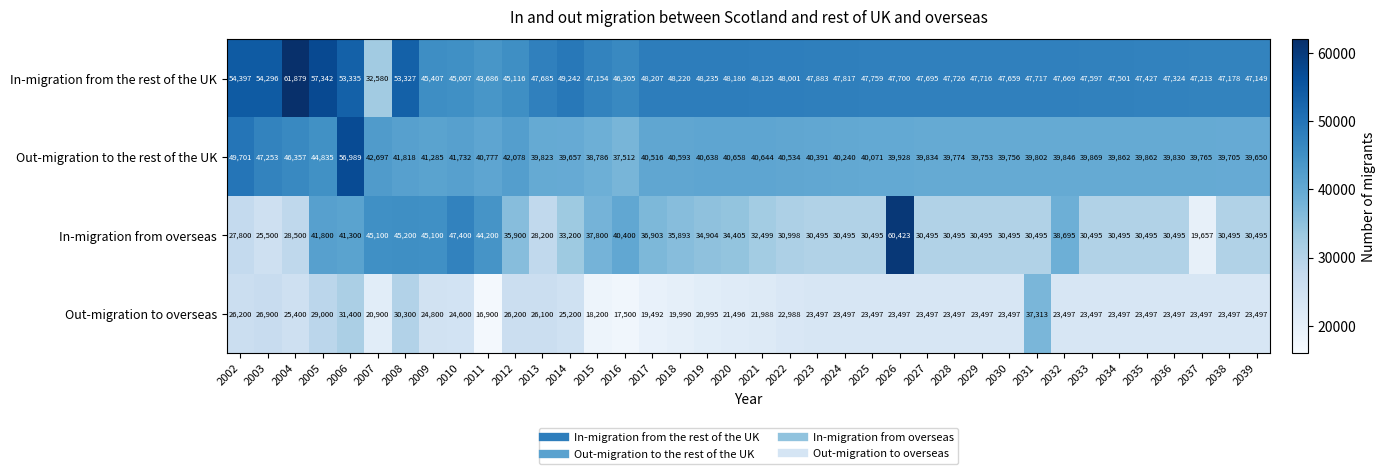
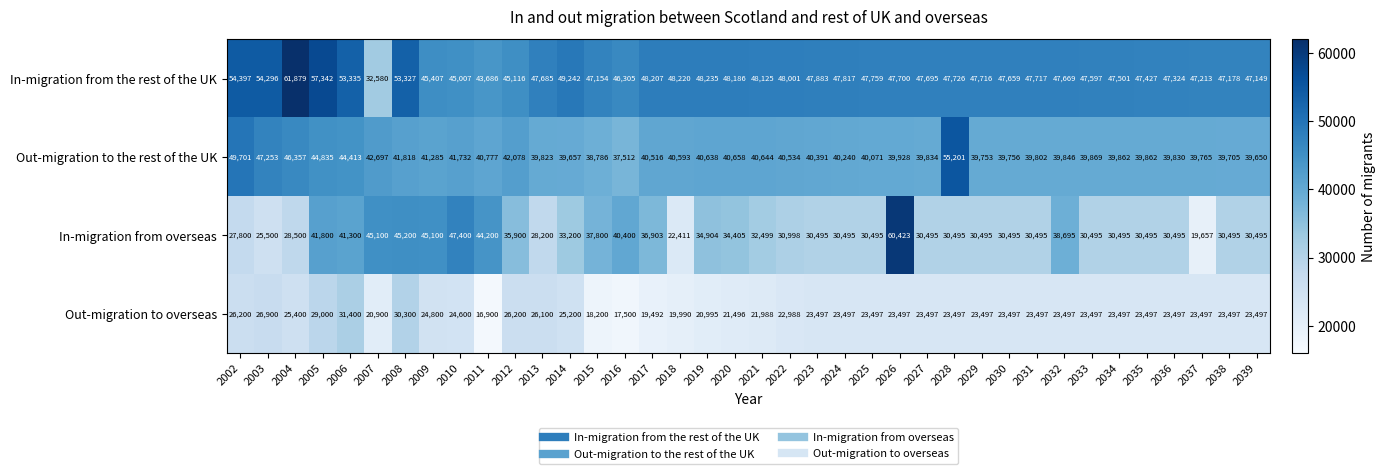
  {
    "In-migration from the rest of the UK": {
      "2002": "54,397",
      "2003": "54,296",
      "2004": "61,879",
      "2005": "57,342",
      "2006": "53,335",
      "2007": "32,580",
      "2008": "53,327",
      "2009": "45,407",
      "2010": "45,007",
      "2011": "43,686",
      "2012": "45,116",
      "2013": "47,685",
      "2014": "49,242",
      "2015": "47,154",
      "2016": "46,305",
      "2017": "48,207",
      "2018": "48,220",
      "2019": "48,235",
      "2020": "48,186",
      "2021": "48,125",
      "2022": "48,001",
      "2023": "47,883",
      "2024": "47,817",
      "2025": "47,759",
      "2026": "47,700",
      "2027": "47,695",
      "2028": "47,726",
      "2029": "47,716",
      "2030": "47,659",
      "2031": "47,717",
      "2032": "47,669",
      "2033": "47,597",
      "2034": "47,501",
      "2035": "47,427",
      "2036": "47,324",
      "2037": "47,213",
      "2038": "47,178",
      "2039": "47,149"
    },
    "Out-migration to the rest of the UK": {
      "2002": "49,701",
      "2003": "47,253",
      "2004": "46,357",
      "2005": "44,835",
-     "2006": "56,989",
+     "2006": "44,413",
      "2007": "42,697",
      "2008": "41,818",
      "2009": "41,285",
      "2010": "41,732",
      "2011": "40,777",
      "2012": "42,078",
      "2013": "39,823",
      "2014": "39,657",
      "2015": "38,786",
      "2016": "37,512",
      "2017": "40,516",
      "2018": "40,593",
      "2019": "40,638",
      "2020": "40,658",
      "2021": "40,644",
      "2022": "40,534",
      "2023": "40,391",
      "2024": "40,240",
      "2025": "40,071",
      "2026": "39,928",
      "2027": "39,834",
-     "2028": "39,774",
+     "2028": "55,201",
      "2029": "39,753",
      "2030": "39,756",
      "2031": "39,802",
      "2032": "39,846",
      "2033": "39,869",
      "2034": "39,862",
      "2035": "39,862",
      "2036": "39,830",
      "2037": "39,765",
      "2038": "39,705",
      "2039": "39,650"
    },
    "In-migration from overseas": {
      "2002": "27,800",
      "2003": "25,500",
      "2004": "28,500",
      "2005": "41,800",
      "2006": "41,300",
      "2007": "45,100",
      "2008": "45,200",
      "2009": "45,100",
      "2010": "47,400",
      "2011": "44,200",
      "2012": "35,900",
      "2013": "28,200",
      "2014": "33,200",
      "2015": "37,800",
      "2016": "40,400",
      "2017": "36,903",
-     "2018": "35,893",
+     "2018": "22,411",
      "2019": "34,904",
      "2020": "34,405",
      "2021": "32,499",
      "2022": "30,998",
      "2023": "30,495",
      "2024": "30,495",
      "2025": "30,495",
      "2026": "60,423",
      "2027": "30,495",
      "2028": "30,495",
      "2029": "30,495",
      "2030": "30,495",
      "2031": "30,495",
      "2032": "38,695",
      "2033": "30,495",
      "2034": "30,495",
      "2035": "30,495",
      "2036": "30,495",
      "2037": "19,657",
      "2038": "30,495",
      "2039": "30,495"
    },
    "Out-migration to overseas": {
      "2002": "26,200",
      "2003": "26,900",
      "2004": "25,400",
      "2005": "29,000",
      "2006": "31,400",
      "2007": "20,900",
      "2008": "30,300",
      "2009": "24,800",
      "2010": "24,600",
      "2011": "16,900",
      "2012": "26,200",
      "2013": "26,100",
      "2014": "25,200",
      "2015": "18,200",
      "2016": "17,500",
      "2017": "19,492",
      "2018": "19,990",
      "2019": "20,995",
      "2020": "21,496",
      "2021": "21,988",
      "2022": "22,988",
      "2023": "23,497",
      "2024": "23,497",
      "2025": "23,497",
      "2026": "23,497",
      "2027": "23,497",
      "2028": "23,497",
      "2029": "23,497",
      "2030": "23,497",
-     "2031": "37,313",
+     "2031": "23,497",
      "2032": "23,497",
      "2033": "23,497",
      "2034": "23,497",
      "2035": "23,497",
      "2036": "23,497",
      "2037": "23,497",
      "2038": "23,497",
      "2039": "23,497"
    }
  }
